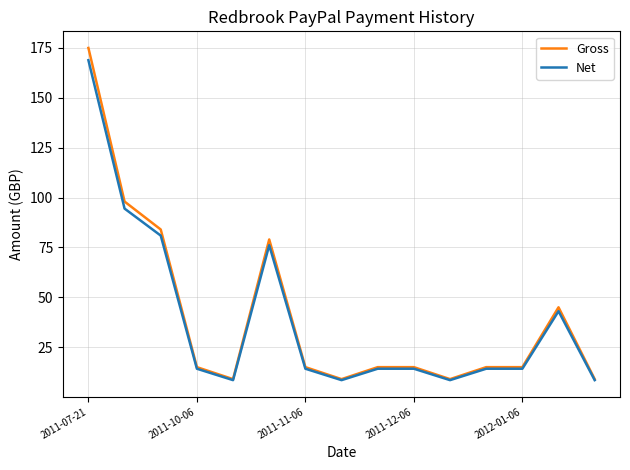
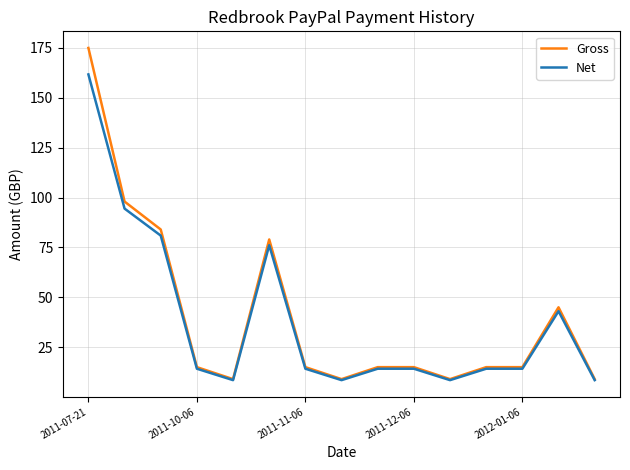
  {
    "Gross": {
      "2011-07-21": 175
    },
    "Net": {
-     "2011-07-21": 169
+     "2011-07-21": 162
    }
  }
